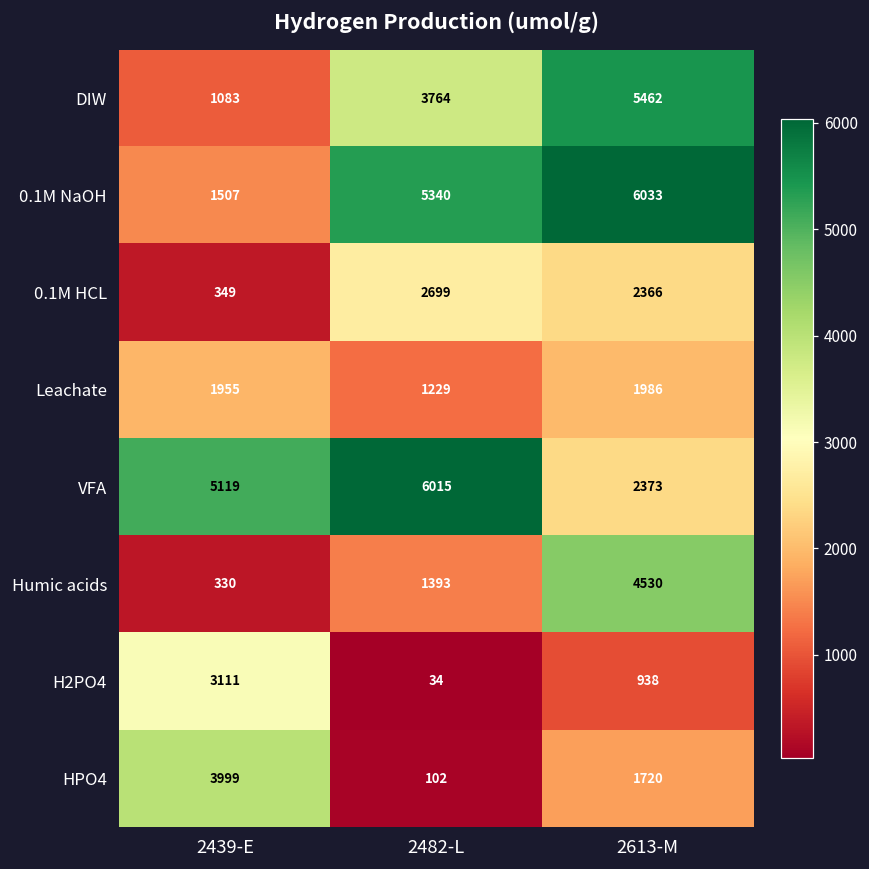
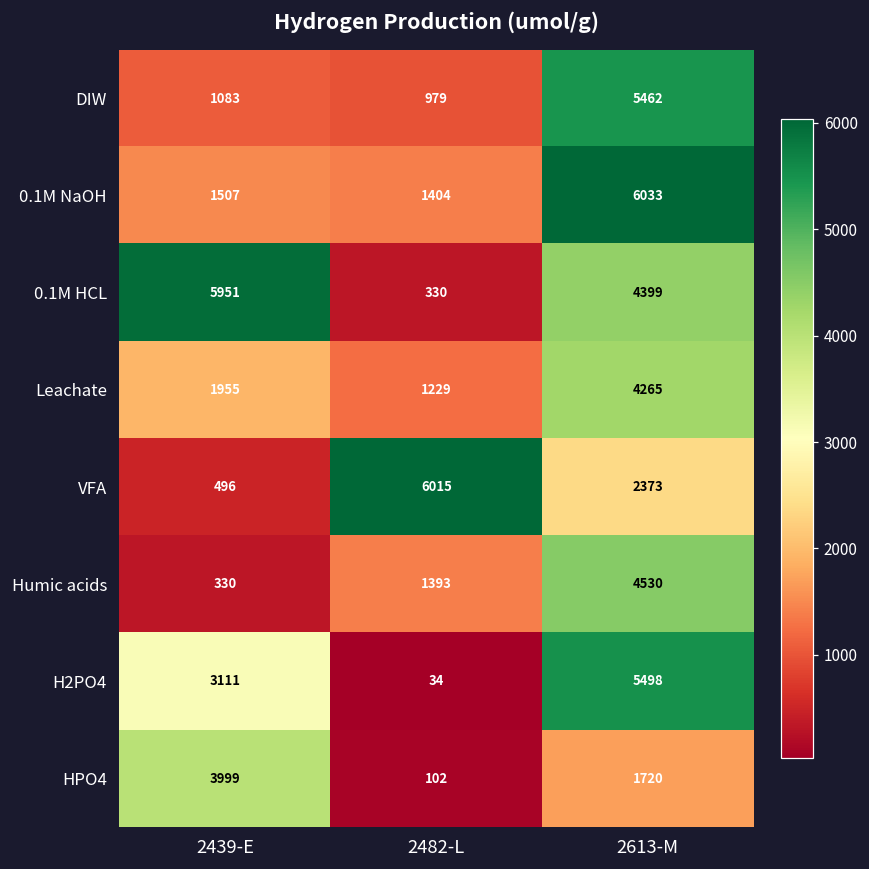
  {
    "DIW": {
      "2439-E": 1083,
-     "2482-L": 3764,
+     "2482-L": 979,
      "2613-M": 5462
    },
    "0.1M NaOH": {
      "2439-E": 1507,
-     "2482-L": 5340,
+     "2482-L": 1404,
      "2613-M": 6033
    },
    "0.1M HCL": {
-     "2439-E": 349,
-     "2482-L": 2699,
-     "2613-M": 2366
+     "2439-E": 5951,
+     "2482-L": 330,
+     "2613-M": 4399
    },
    "Leachate": {
      "2439-E": 1955,
      "2482-L": 1229,
-     "2613-M": 1986
+     "2613-M": 4265
    },
    "VFA": {
-     "2439-E": 5119,
+     "2439-E": 496,
      "2482-L": 6015,
      "2613-M": 2373
    },
    "Humic acids": {
      "2439-E": 330,
      "2482-L": 1393,
      "2613-M": 4530
    },
    "H2PO4": {
      "2439-E": 3111,
      "2482-L": 34,
-     "2613-M": 938
+     "2613-M": 5498
    },
    "HPO4": {
      "2439-E": 3999,
      "2482-L": 102,
      "2613-M": 1720
    }
  }
